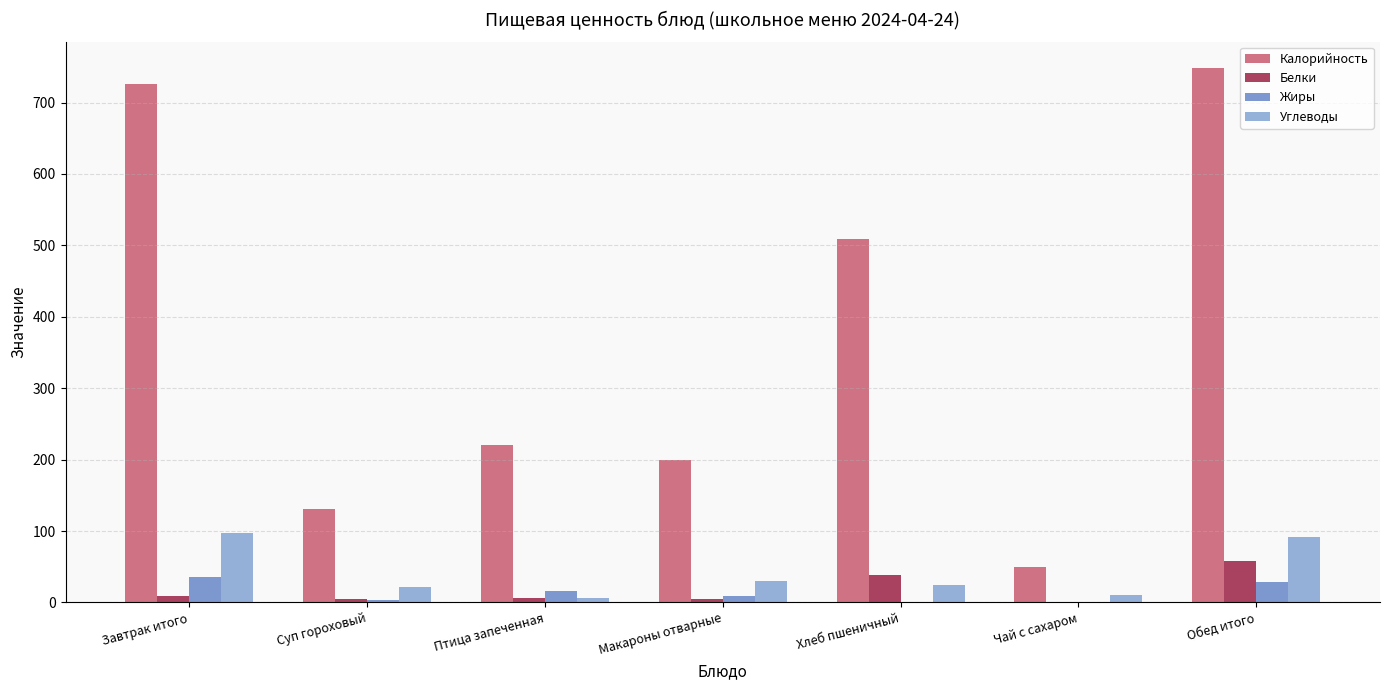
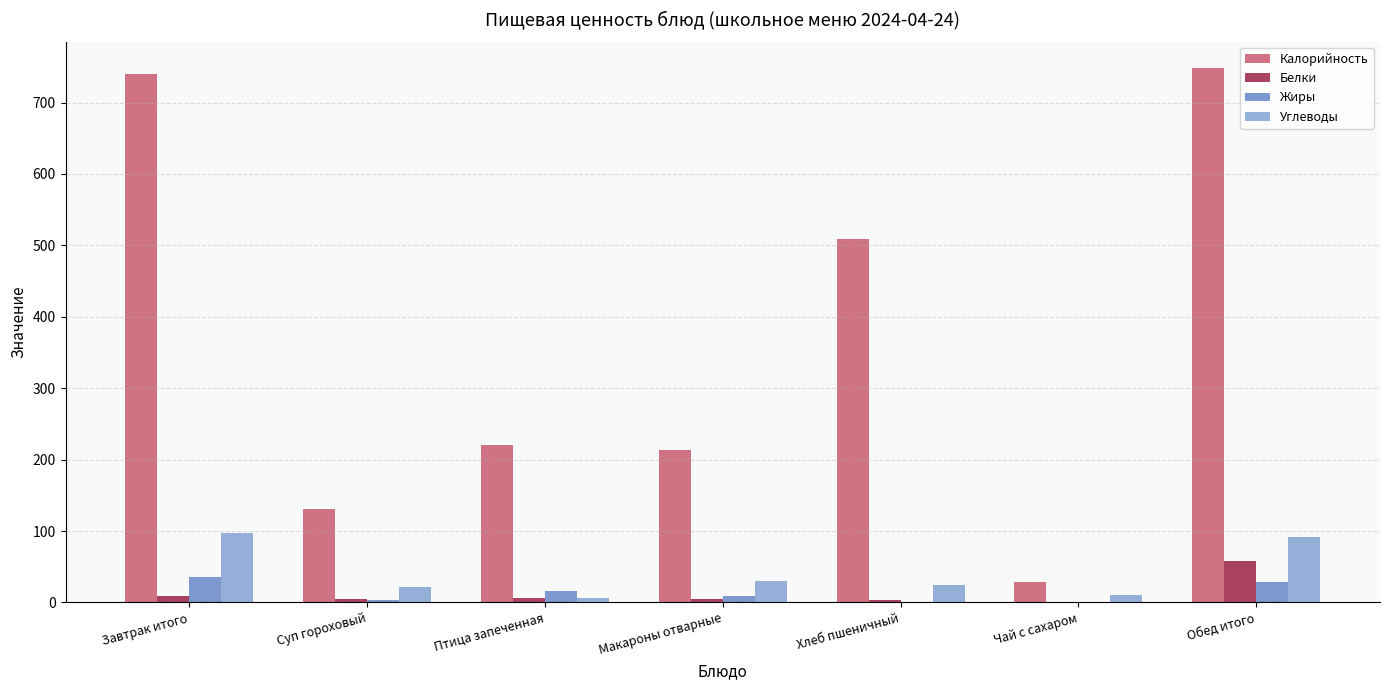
  {
    "Калорийность": {
-     "Завтрак итого": 730,
+     "Завтрак итого": 740,
      "Суп гороховый": 130,
      "Птица запеченная": 220,
-     "Макароны отварные": 200,
+     "Макароны отварные": 210,
      "Хлеб пшеничный": 510,
-     "Чай с сахаром": 50,
+     "Чай с сахаром": 30,
      "Обед итого": 750
    },
    "Белки": {
      "Завтрак итого": 10,
      "Суп гороховый": 10,
      "Птица запеченная": 10,
      "Макароны отварные": 10,
-     "Хлеб пшеничный": 40,
+     "Хлеб пшеничный": 0,
      "Чай с сахаром": 0,
      "Обед итого": 60
    }
  }
